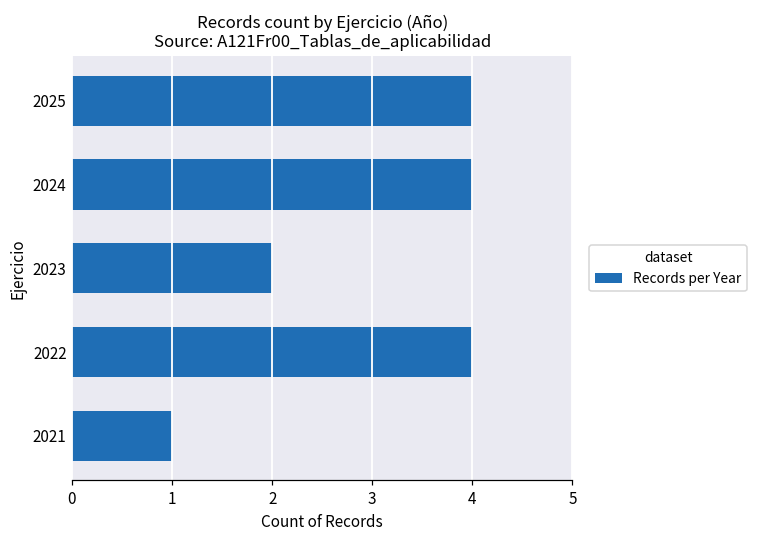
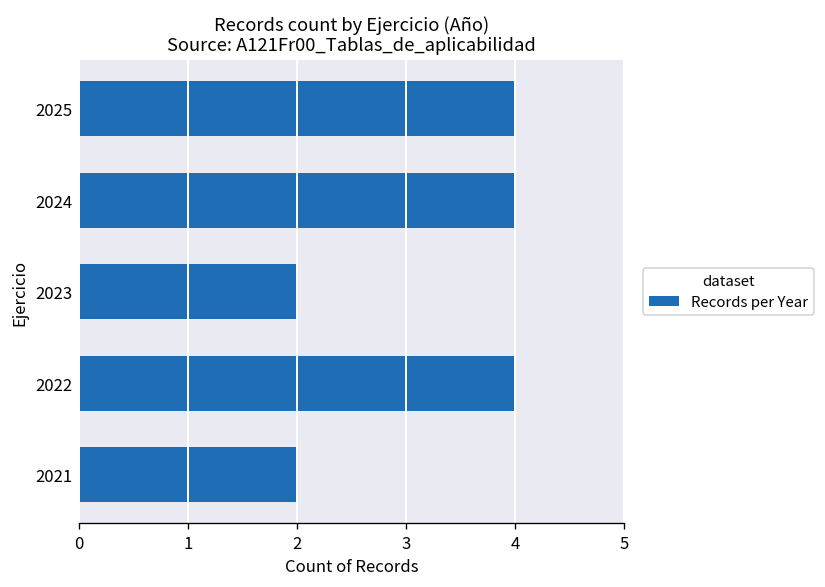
  {
    "2025": 4,
    "2024": 4,
    "2023": 2,
    "2022": 4,
-   "2021": 1
+   "2021": 2
  }
